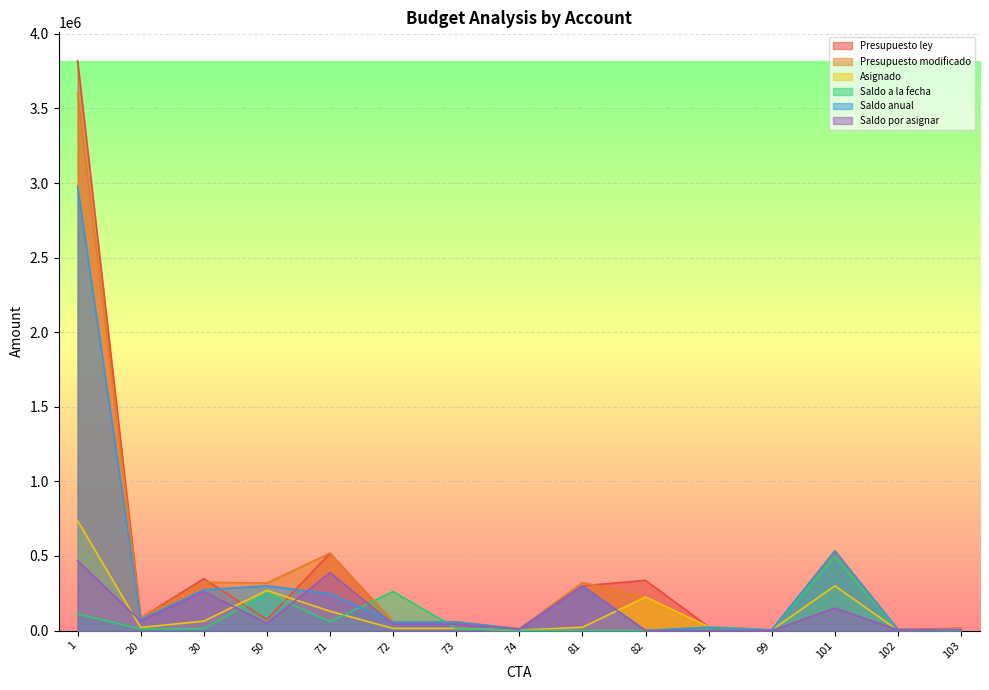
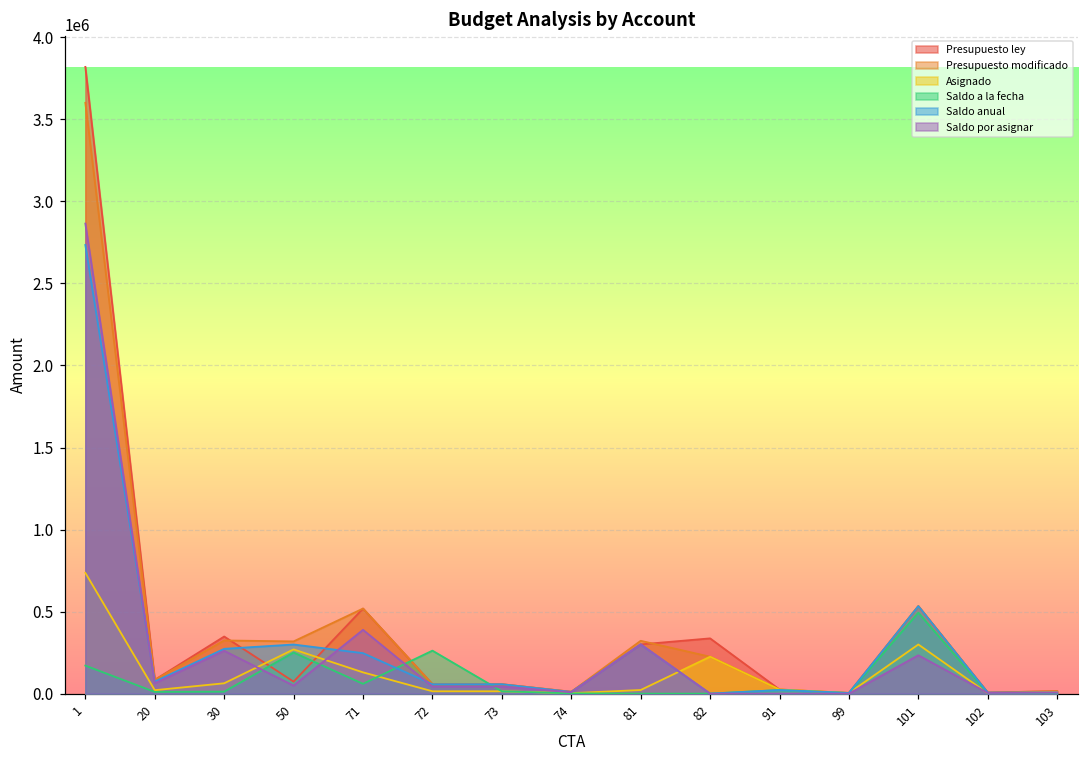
  {
    "Saldo a la fecha": {
-     "1": 110000,
+     "1": 170000,
      "30": 10000,
      "50": 250000,
      "71": 60000,
      "72": 260000,
      "81": 0,
      "101": 490000
    },
    "Saldo anual": {
-     "1": 2980000,
+     "1": 2730000,
      "50": 300000,
      "71": 250000
    },
    "Saldo por asignar": {
-     "1": 470000,
+     "1": 2860000,
      "50": 50000,
      "71": 390000,
      "91": 0,
-     "101": 150000
+     "101": 230000
    }
  }
